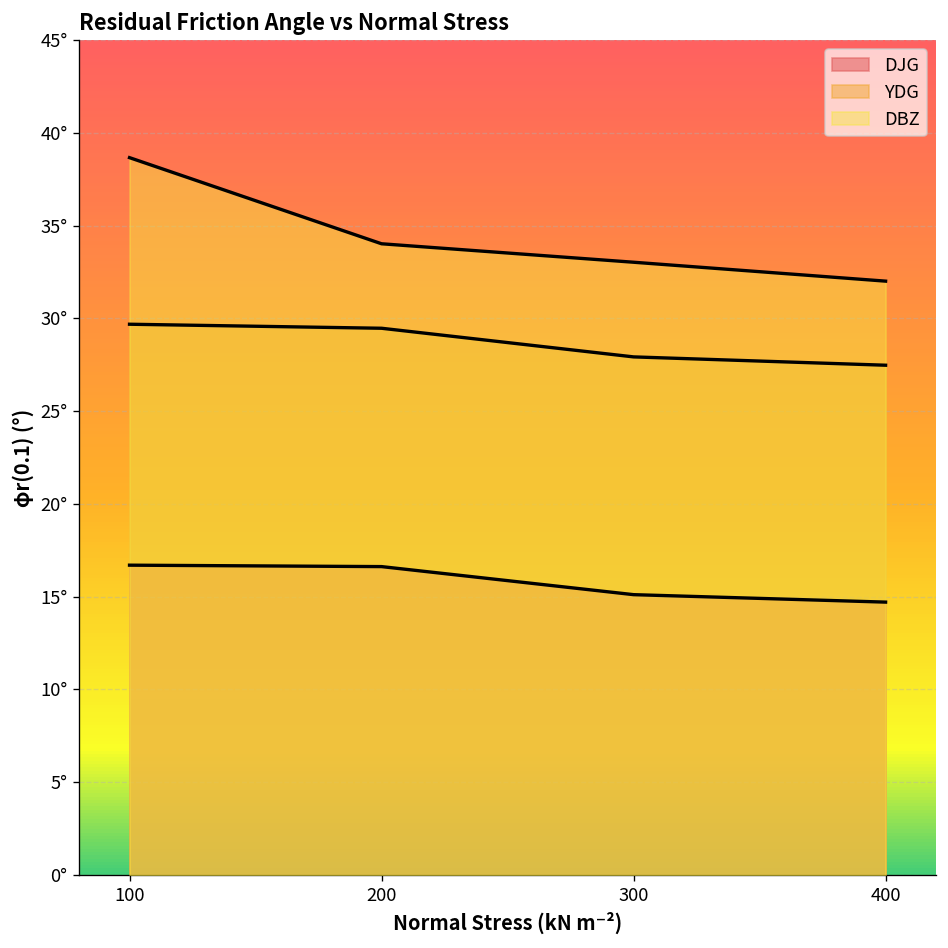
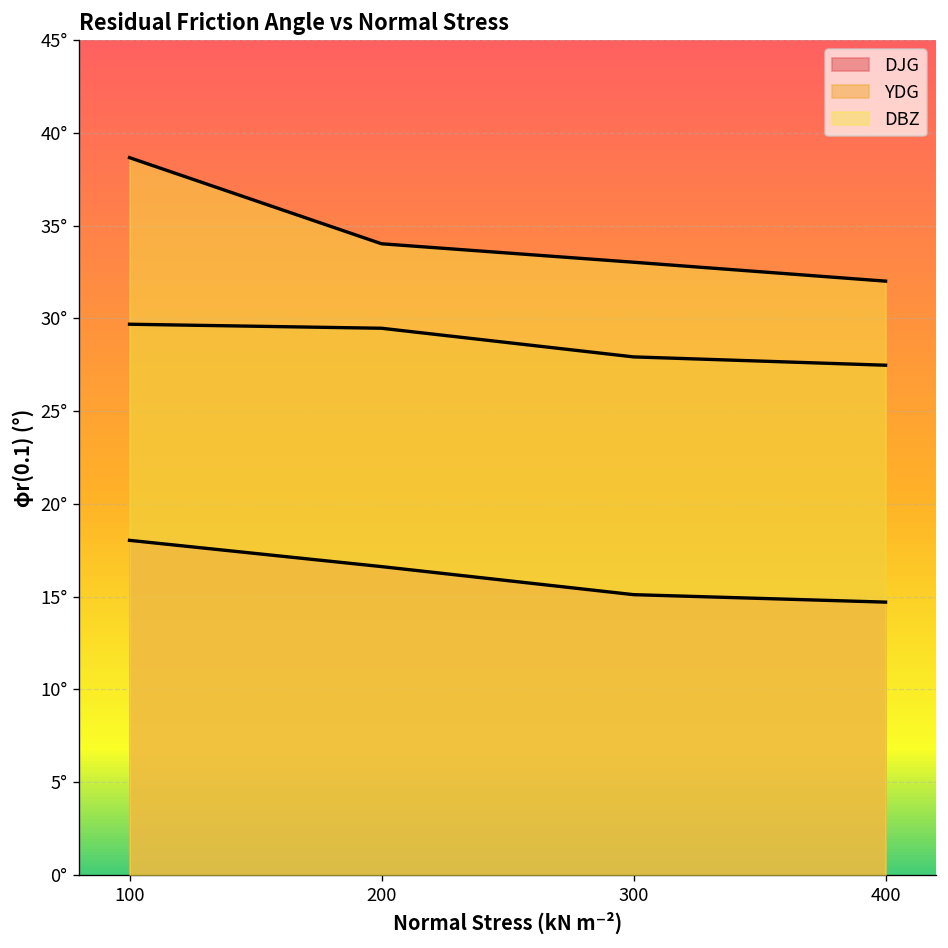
  {
    "DJG": {
-     "100": "16.7°",
+     "100": "18.0°",
      "200": "16.6°",
      "300": "15.1°",
      "400": "14.7°"
    }
  }
